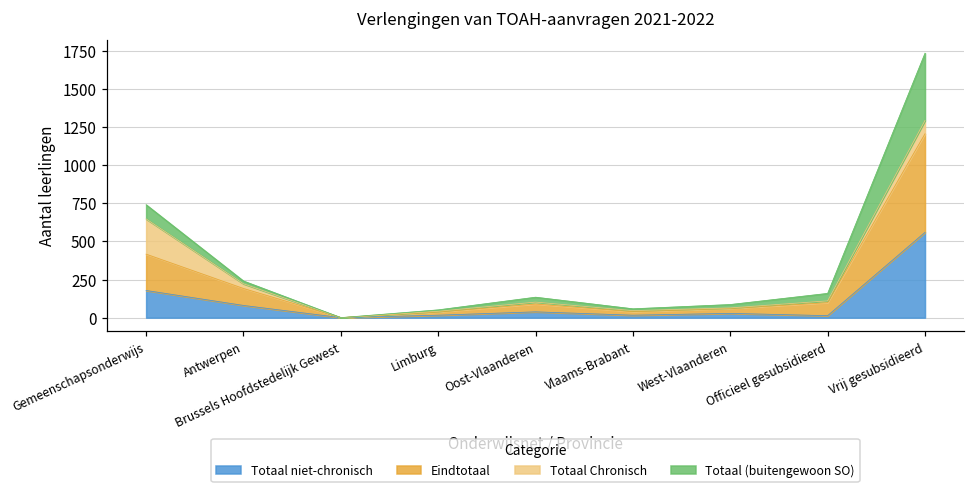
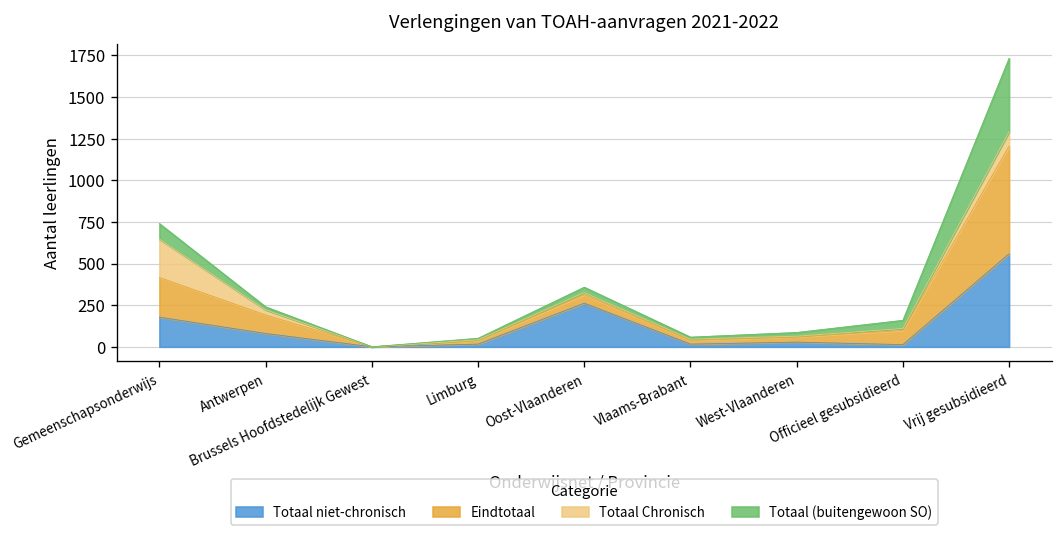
  {
    "Totaal niet-chronisch": {
      "Gemeenschapsonderwijs": 180,
      "Antwerpen": 80,
      "Limburg": 20,
-     "Oost-Vlaanderen": 40,
+     "Oost-Vlaanderen": 260,
      "Vlaams-Brabant": 20,
      "West-Vlaanderen": 30,
      "Officieel gesubsidieerd": 10,
      "Vrij gesubsidieerd": 560
    },
    "Eindtotaal": {
      "Gemeenschapsonderwijs": 240,
      "Antwerpen": 110,
      "Vrij gesubsidieerd": 650
    },
    "Totaal Chronisch": {
      "Gemeenschapsonderwijs": 230,
      "Vrij gesubsidieerd": 90
    },
    "Totaal (buitengewoon SO)": {
      "Gemeenschapsonderwijs": 90,
      "Oost-Vlaanderen": 30,
      "West-Vlaanderen": 20,
      "Officieel gesubsidieerd": 50,
      "Vrij gesubsidieerd": 440
    }
  }
